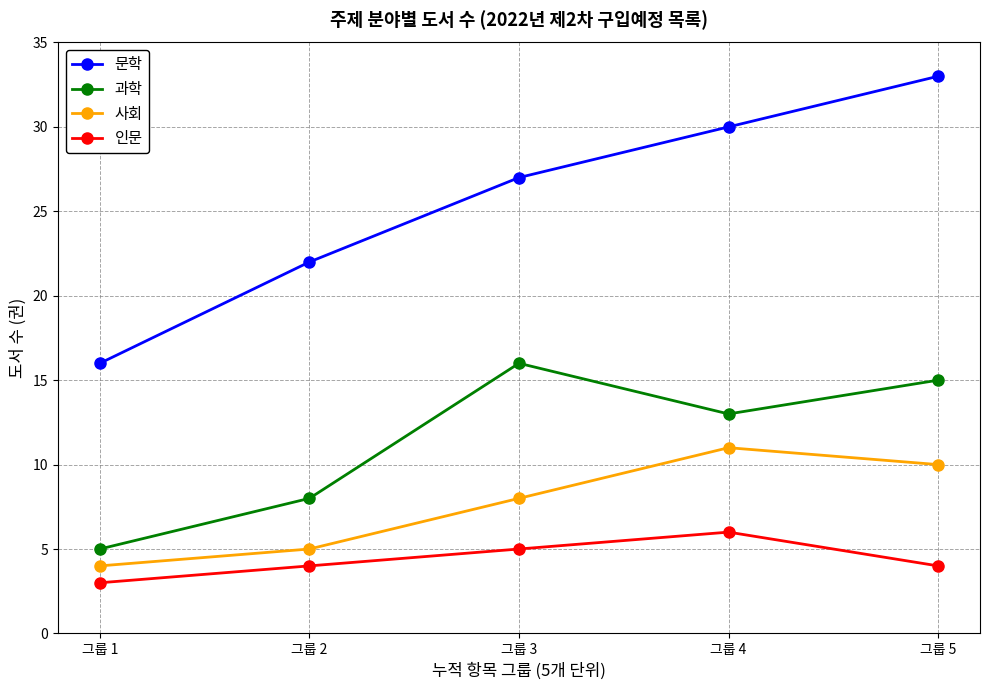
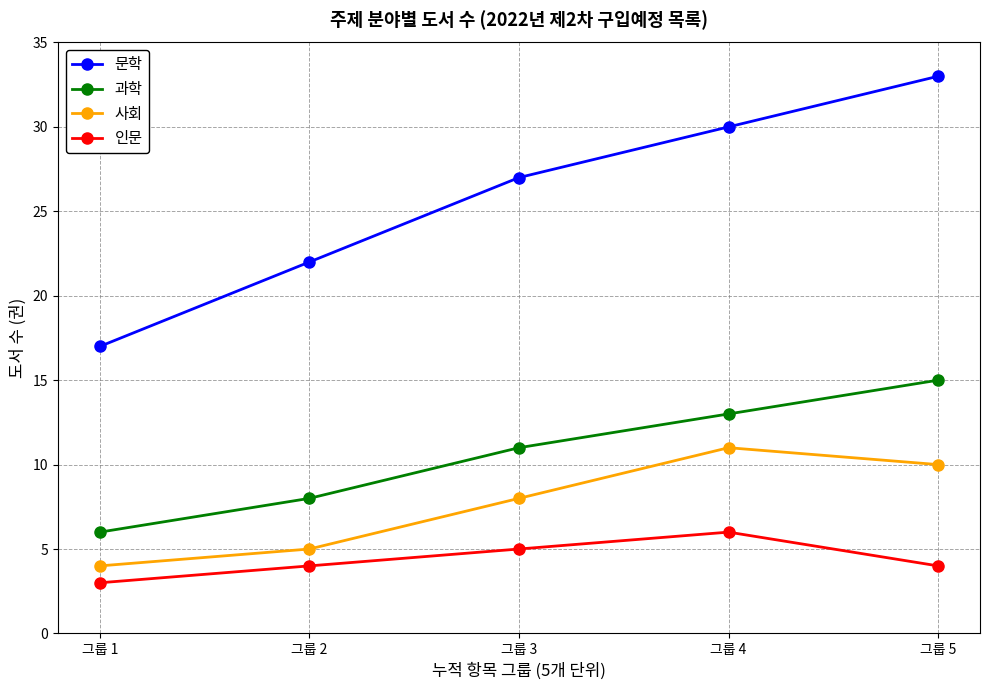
  {
    "문학": {
-     "그룹 1": 16,
+     "그룹 1": 17,
      "그룹 2": 22,
      "그룹 3": 27,
      "그룹 4": 30,
      "그룹 5": 33
    },
    "과학": {
-     "그룹 1": 5,
+     "그룹 1": 6,
      "그룹 2": 8,
-     "그룹 3": 16,
+     "그룹 3": 11,
      "그룹 4": 13,
      "그룹 5": 15
    },
    "사회": {
      "그룹 1": 4,
      "그룹 2": 5,
      "그룹 3": 8,
      "그룹 4": 11,
      "그룹 5": 10
    },
    "인문": {
      "그룹 1": 3,
      "그룹 2": 4,
      "그룹 3": 5,
      "그룹 4": 6,
      "그룹 5": 4
    }
  }
